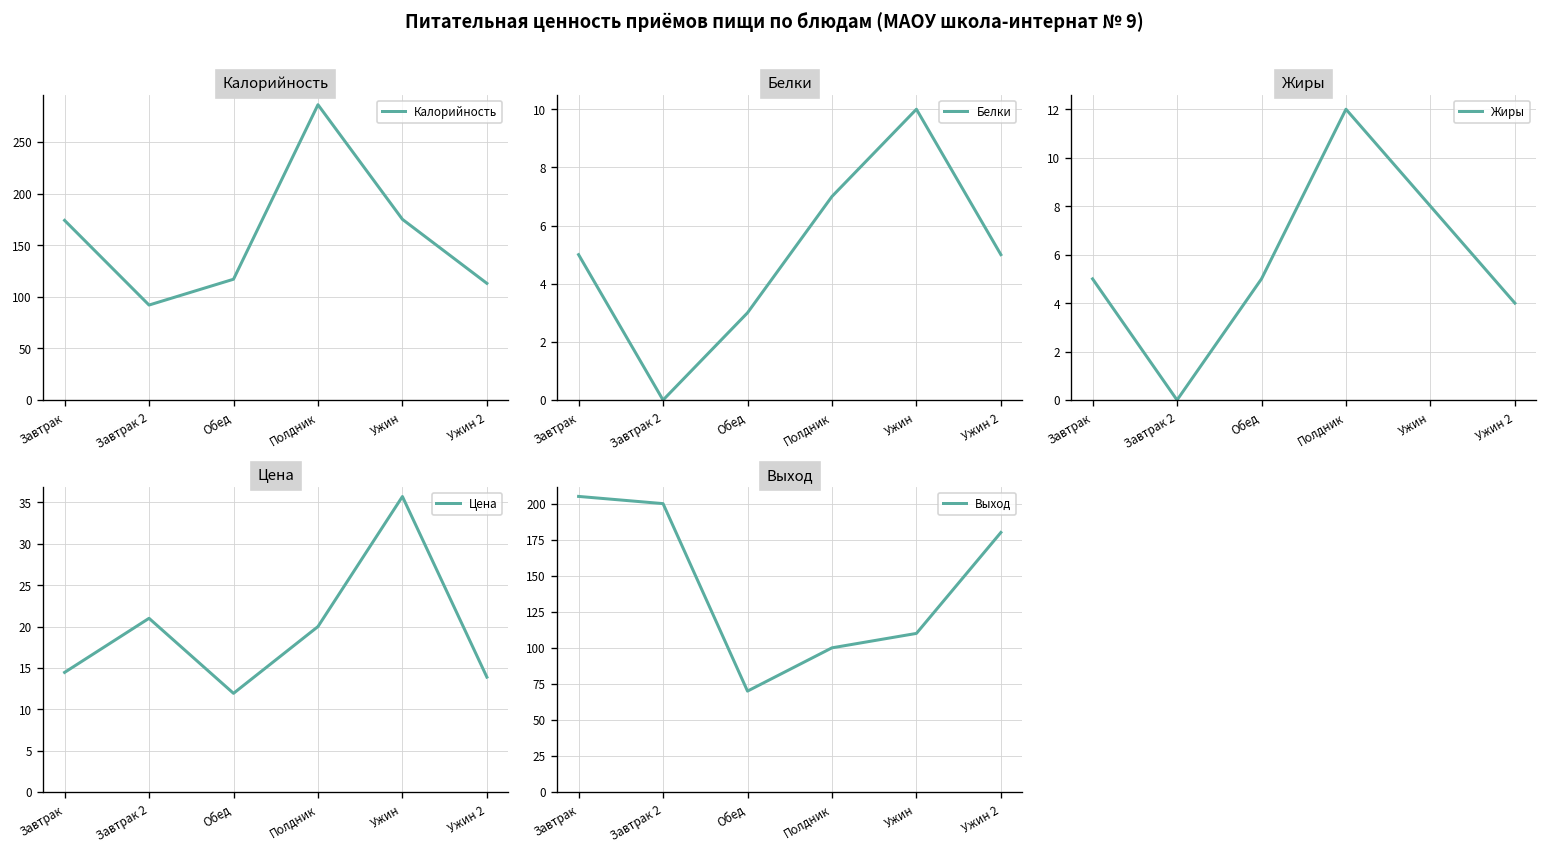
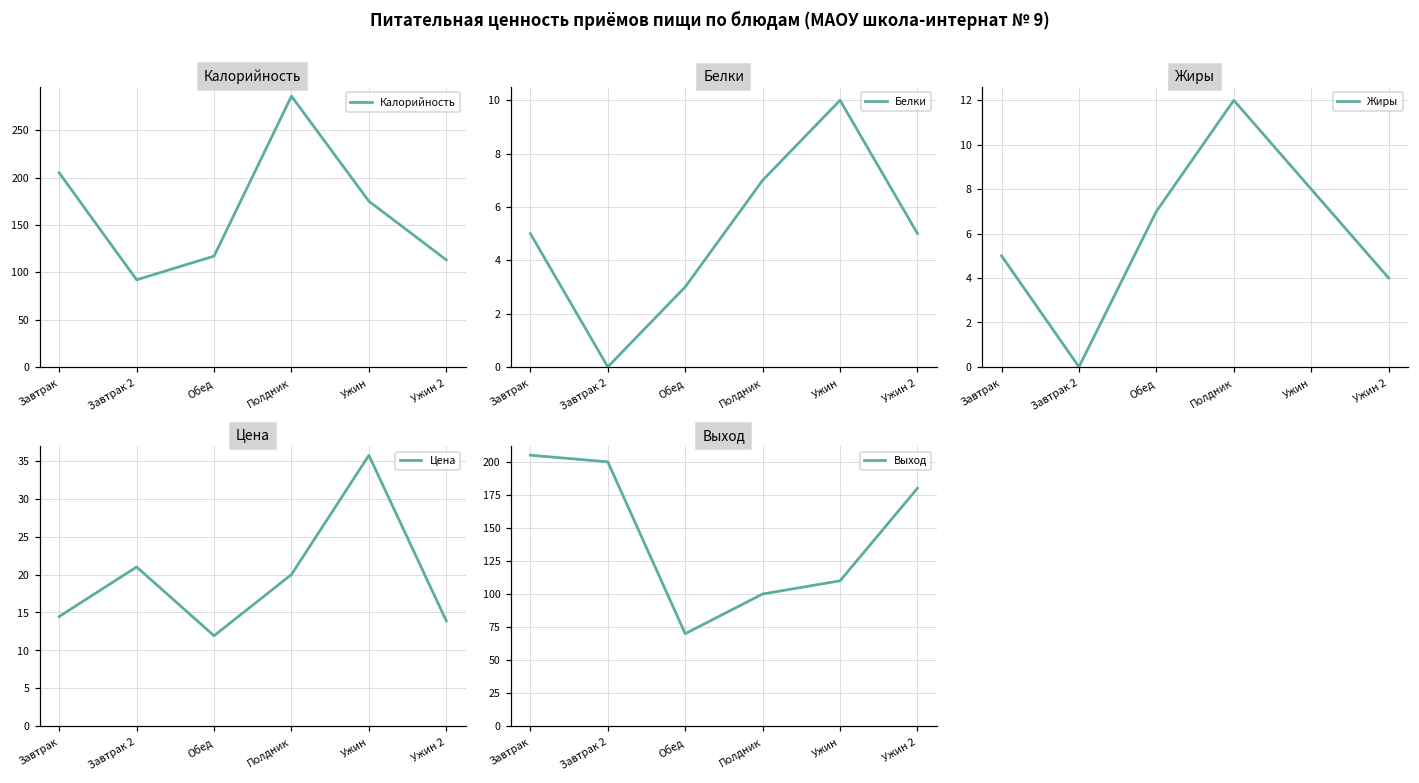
  {
    "Калорийность": {
-     "Завтрак": 170,
+     "Завтрак": 210,
      "Завтрак 2": 90,
      "Обед": 120,
      "Полдник": 290,
      "Ужин": 180,
      "Ужин 2": 110
    },
    "Белки": {
      "Завтрак": 5.0,
      "Завтрак 2": 0.0,
      "Обед": 3.0,
      "Полдник": 7.0,
      "Ужин": 10.0,
      "Ужин 2": 5.0
    },
    "Жиры": {
      "Завтрак": 5,
      "Завтрак 2": 0,
-     "Обед": 5,
+     "Обед": 7,
      "Полдник": 12,
      "Ужин": 8,
      "Ужин 2": 4
    },
    "Цена": {
      "Завтрак": 14,
      "Завтрак 2": 21,
      "Обед": 12,
      "Полдник": 20,
      "Ужин": 36,
      "Ужин 2": 14
    },
    "Выход": {
      "Завтрак": 205,
      "Завтрак 2": 200,
      "Обед": 70,
      "Полдник": 100,
      "Ужин": 110,
      "Ужин 2": 180
    }
  }
